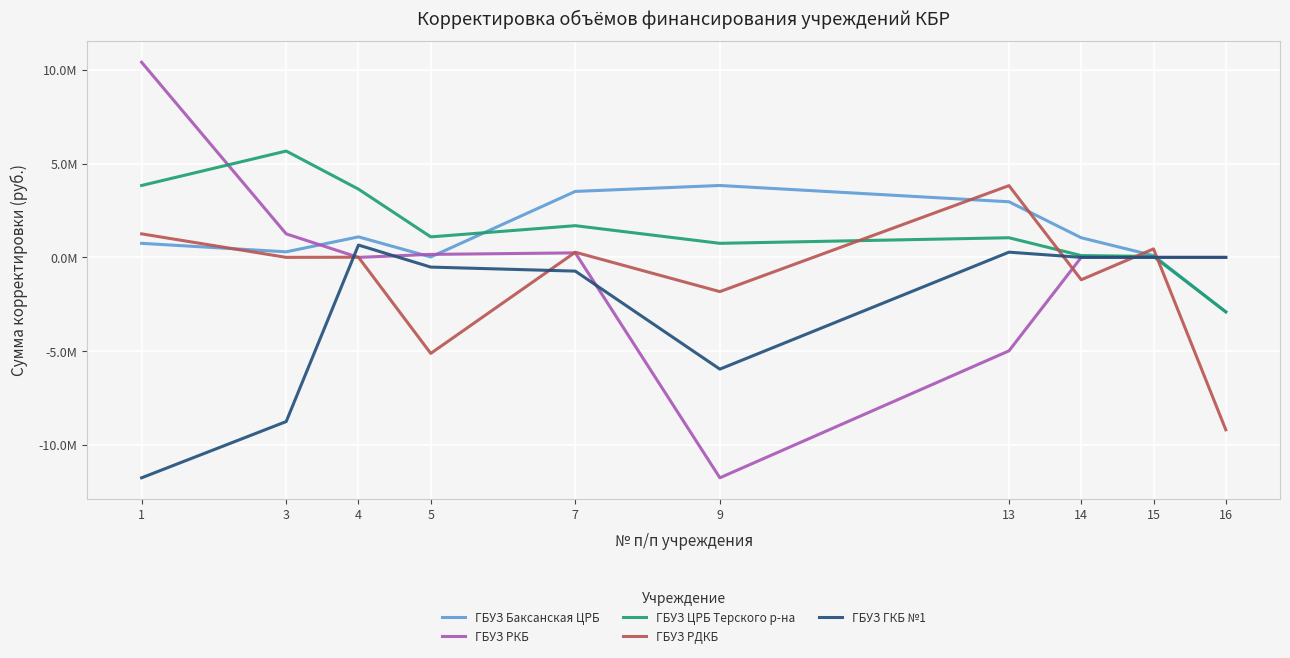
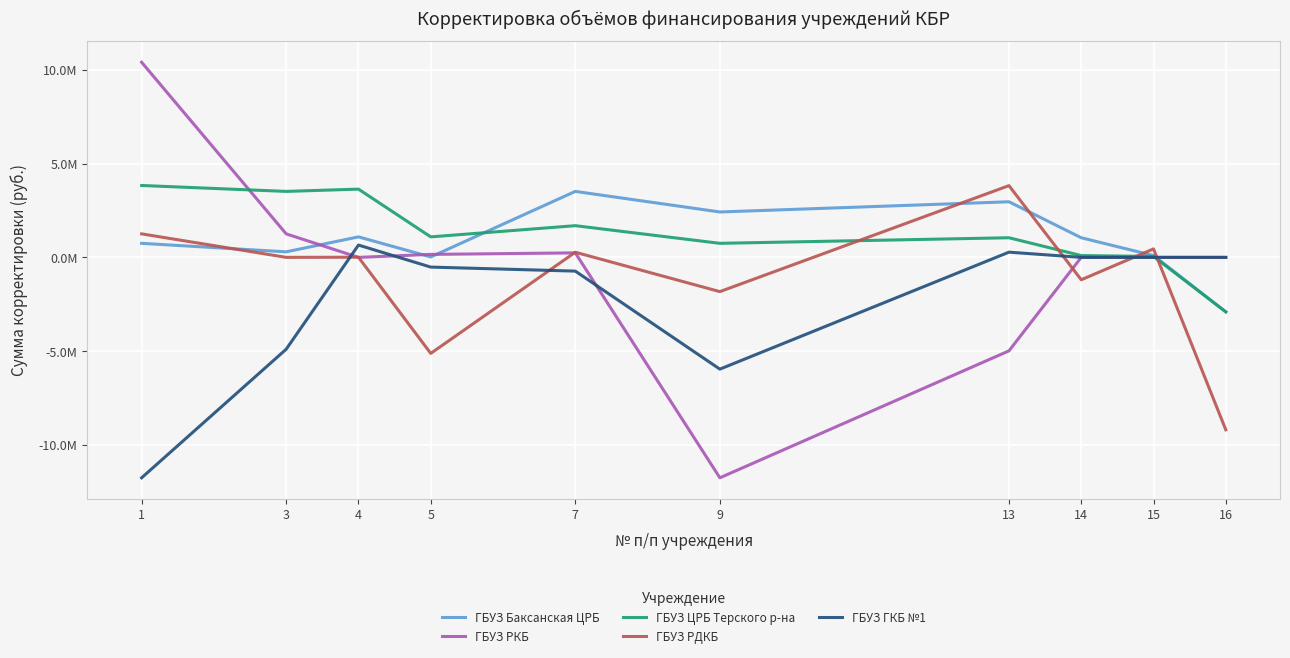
  {
    "ГБУЗ Баксанская ЦРБ": {
      "1": 700000,
      "3": 300000,
      "4": 1100000,
      "5": 0,
      "7": 3500000,
-     "9": 3800000,
+     "9": 2400000,
      "13": 3000000,
      "14": 1000000
    },
    "ГБУЗ РКБ": {
      "1": 10400000,
      "3": 1300000,
      "5": 200000,
      "9": -11700000,
      "13": -5000000
    },
    "ГБУЗ ЦРБ Терского р-на": {
      "1": 3800000,
-     "3": 5700000,
+     "3": 3500000,
      "4": 3600000,
      "5": 1100000,
      "7": 1700000,
      "9": 700000,
      "13": 1000000
    },
    "ГБУЗ РДКБ": {
      "1": 1300000,
      "3": 0,
      "5": -5100000,
      "9": -1800000,
      "13": 3800000,
      "14": -1200000,
      "15": 500000,
      "16": -9200000
    },
    "ГБУЗ ГКБ №1": {
      "1": -11700000,
-     "3": -8700000,
+     "3": -4900000,
      "4": 700000,
      "5": -500000,
      "7": -700000,
      "9": -6000000,
      "13": 300000
    }
  }
